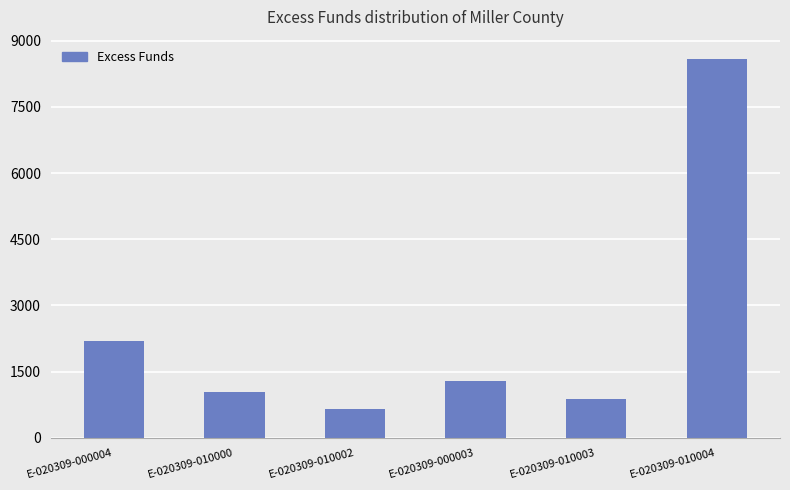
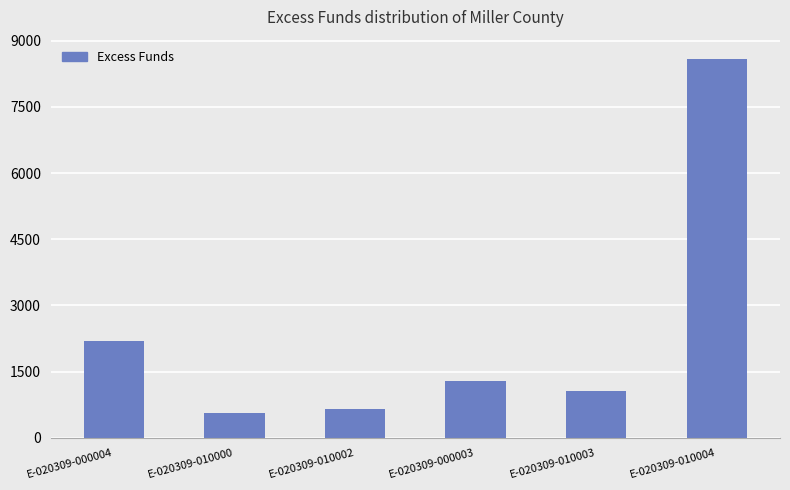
  {
    "E-020309-000004": 2200,
-   "E-020309-010000": 1000,
+   "E-020309-010000": 600,
    "E-020309-010002": 600,
    "E-020309-000003": 1300,
-   "E-020309-010003": 900,
+   "E-020309-010003": 1100,
    "E-020309-010004": 8600
  }
